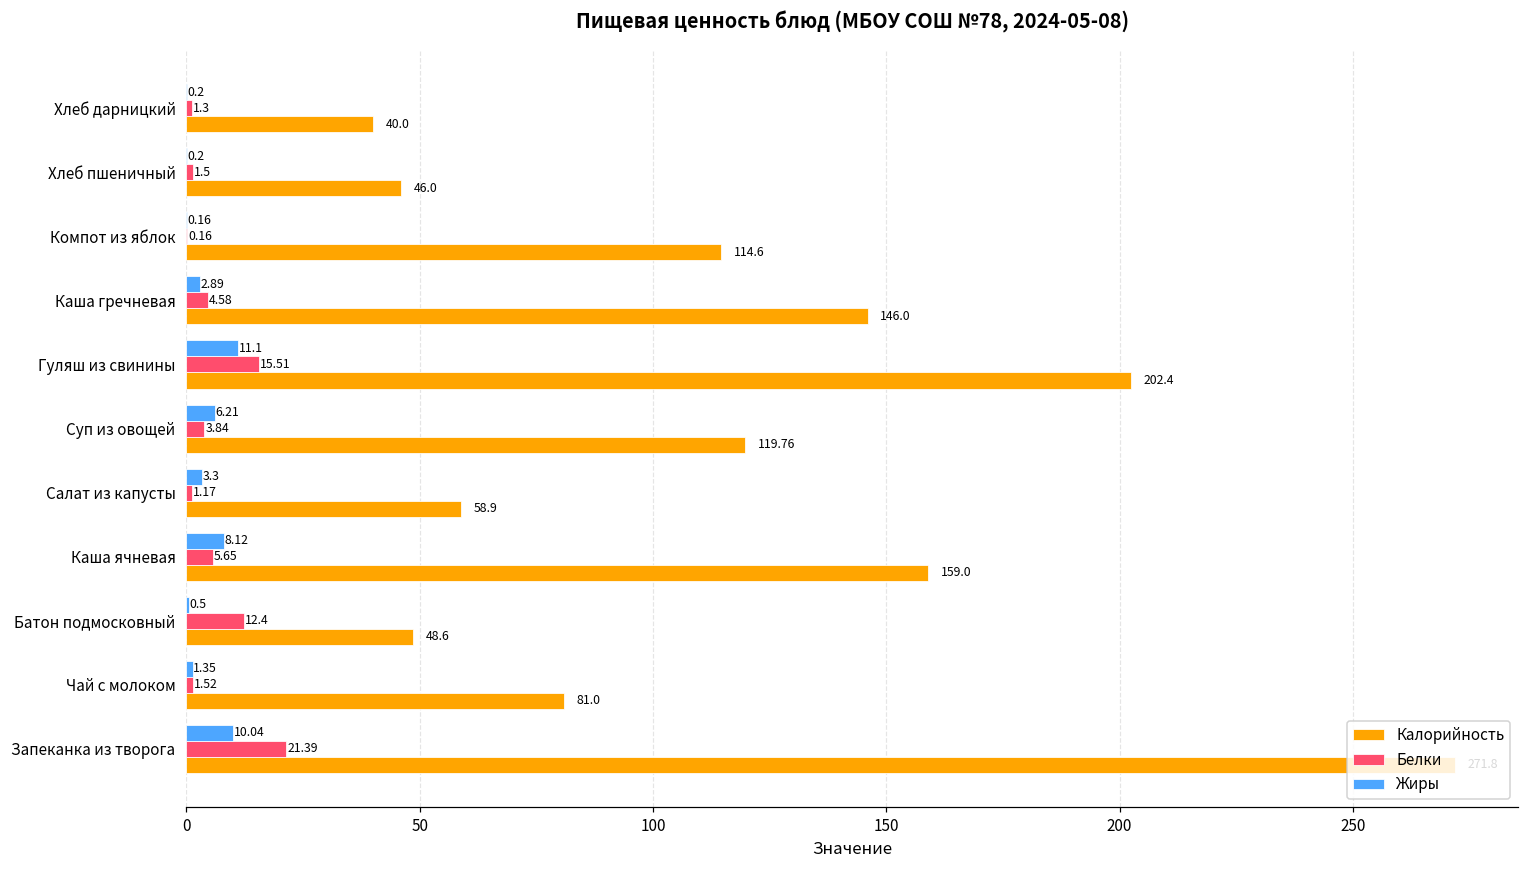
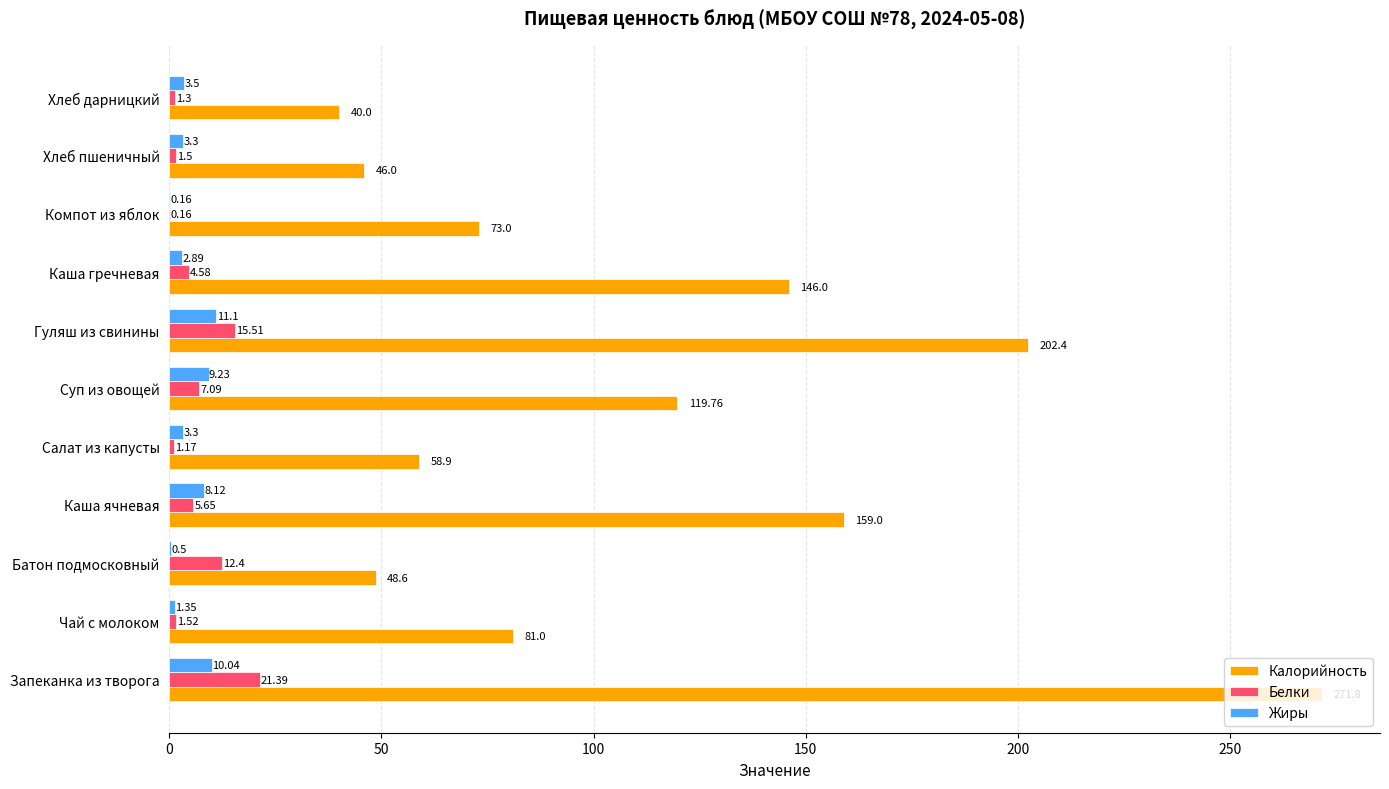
  {
    "Калорийность": {
      "Хлеб дарницкий": 40.0,
      "Хлеб пшеничный": 46.0,
-     "Компот из яблок": 114.6,
+     "Компот из яблок": 73.0,
      "Каша гречневая": 146.0,
      "Гуляш из свинины": 202.4,
      "Суп из овощей": 119.76,
      "Салат из капусты": 58.9,
      "Каша ячневая": 159.0,
      "Батон подмосковный": 48.6,
      "Чай с молоком": 81.0
    },
    "Белки": {
      "Хлеб дарницкий": 1.3,
      "Хлеб пшеничный": 1.5,
      "Компот из яблок": 0.16,
      "Каша гречневая": 4.58,
      "Гуляш из свинины": 15.51,
-     "Суп из овощей": 3.84,
+     "Суп из овощей": 7.09,
      "Салат из капусты": 1.17,
      "Каша ячневая": 5.65,
      "Батон подмосковный": 12.4,
      "Чай с молоком": 1.52,
      "Запеканка из творога": 21.39
    },
    "Жиры": {
-     "Хлеб дарницкий": 0.2,
-     "Хлеб пшеничный": 0.2,
+     "Хлеб дарницкий": 3.5,
+     "Хлеб пшеничный": 3.3,
      "Компот из яблок": 0.16,
      "Каша гречневая": 2.89,
      "Гуляш из свинины": 11.1,
-     "Суп из овощей": 6.21,
+     "Суп из овощей": 9.23,
      "Салат из капусты": 3.3,
      "Каша ячневая": 8.12,
      "Батон подмосковный": 0.5,
      "Чай с молоком": 1.35,
      "Запеканка из творога": 10.04
    }
  }
